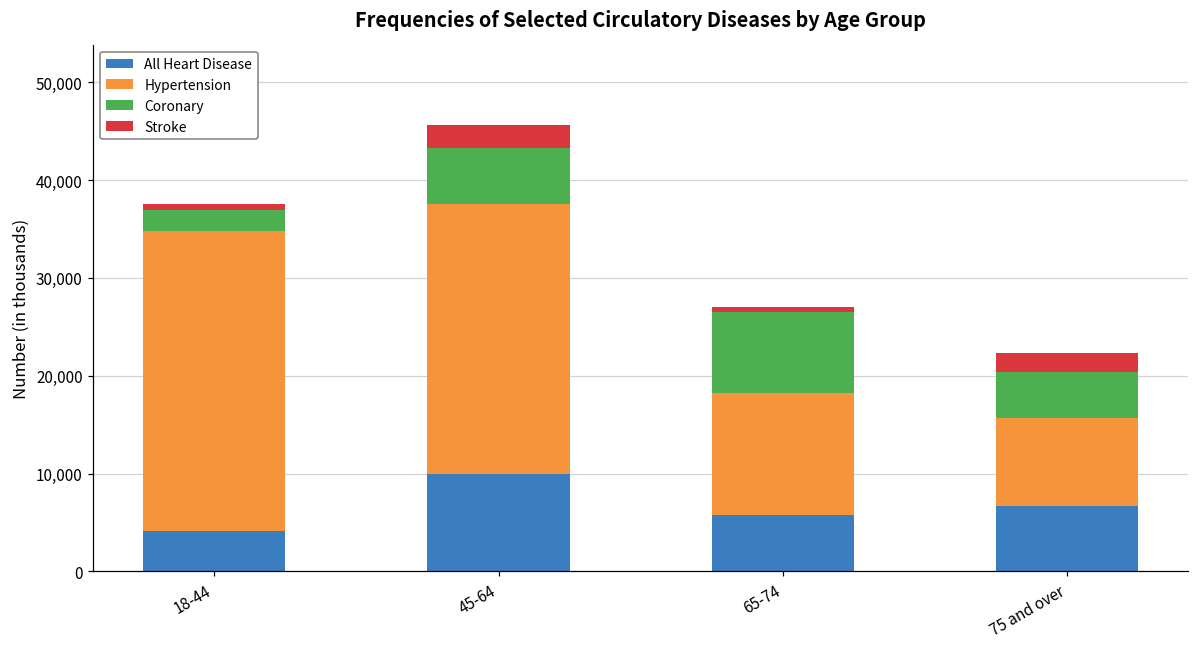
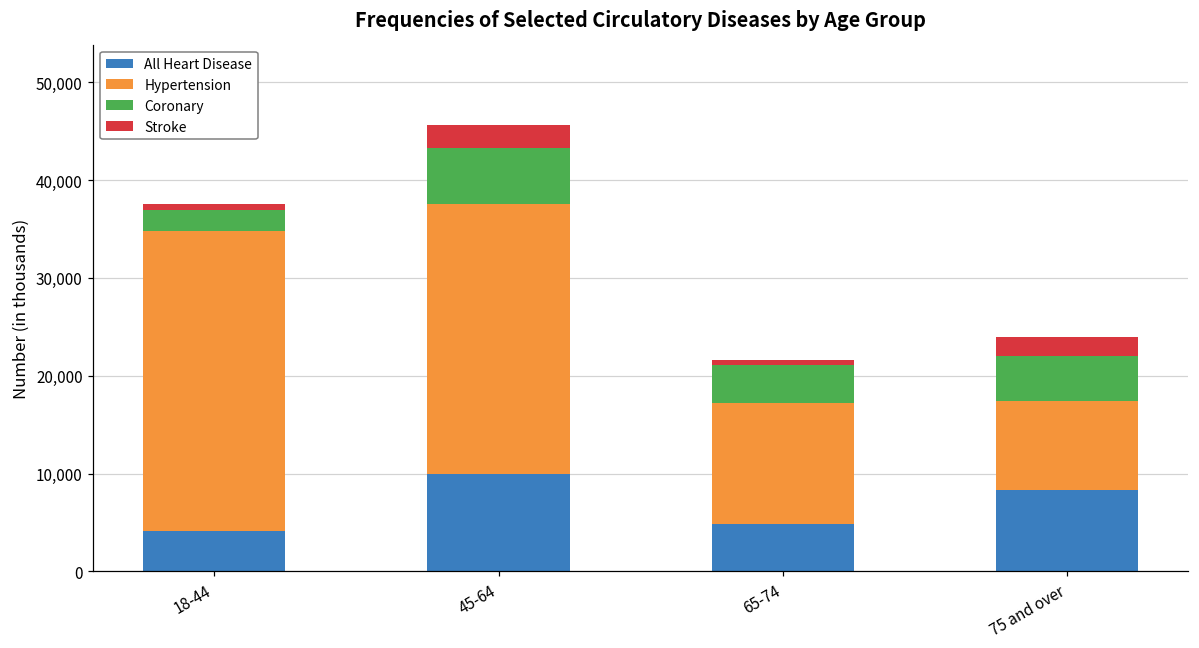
  {
    "All Heart Disease": {
      "18-44": "4,000",
      "45-64": "10,000",
-     "65-74": "6,000",
-     "75 and over": "7,000"
+     "65-74": "5,000",
+     "75 and over": "8,000"
    },
    "Hypertension": {
      "18-44": "31,000",
      "45-64": "28,000",
      "65-74": "12,000",
      "75 and over": "9,000"
    },
    "Coronary": {
      "18-44": "2,000",
      "45-64": "6,000",
-     "65-74": "8,000",
+     "65-74": "4,000",
      "75 and over": "5,000"
    },
    "Stroke": {
      "18-44": "1,000",
      "45-64": "2,000",
      "65-74": "0",
      "75 and over": "2,000"
    }
  }
